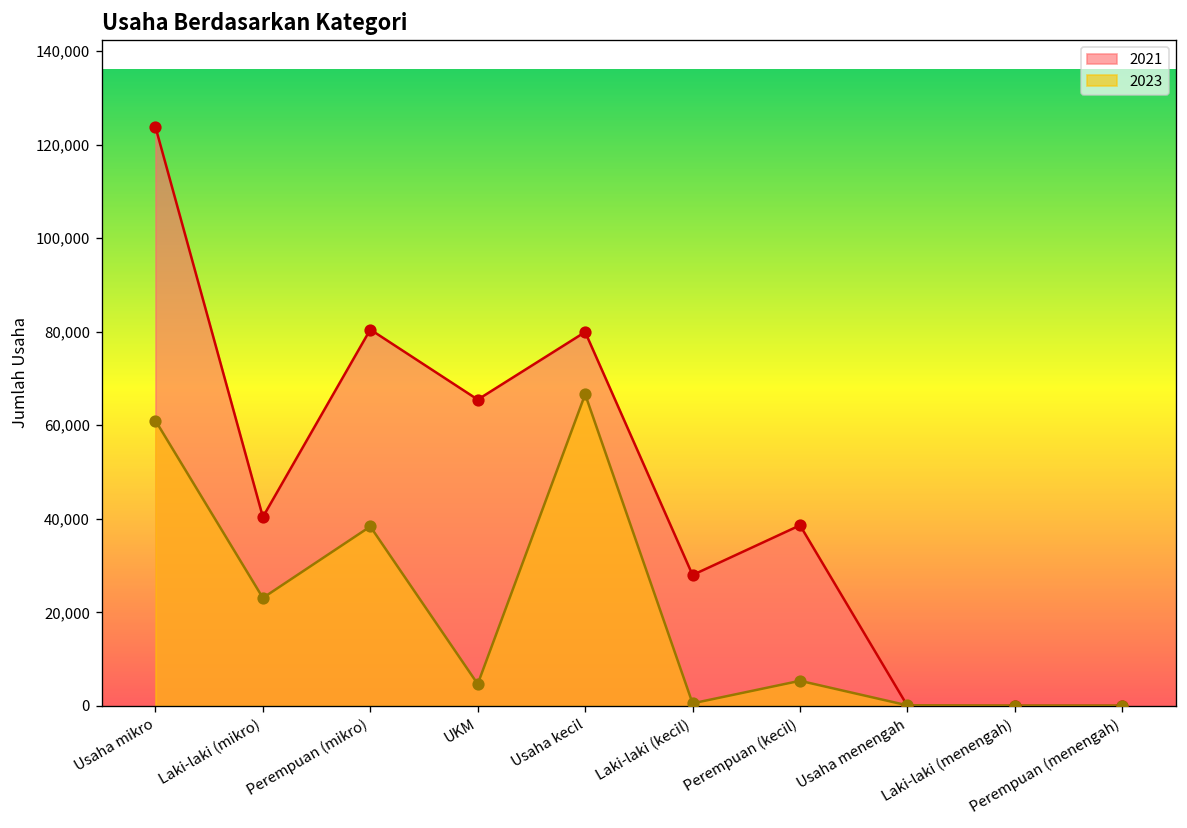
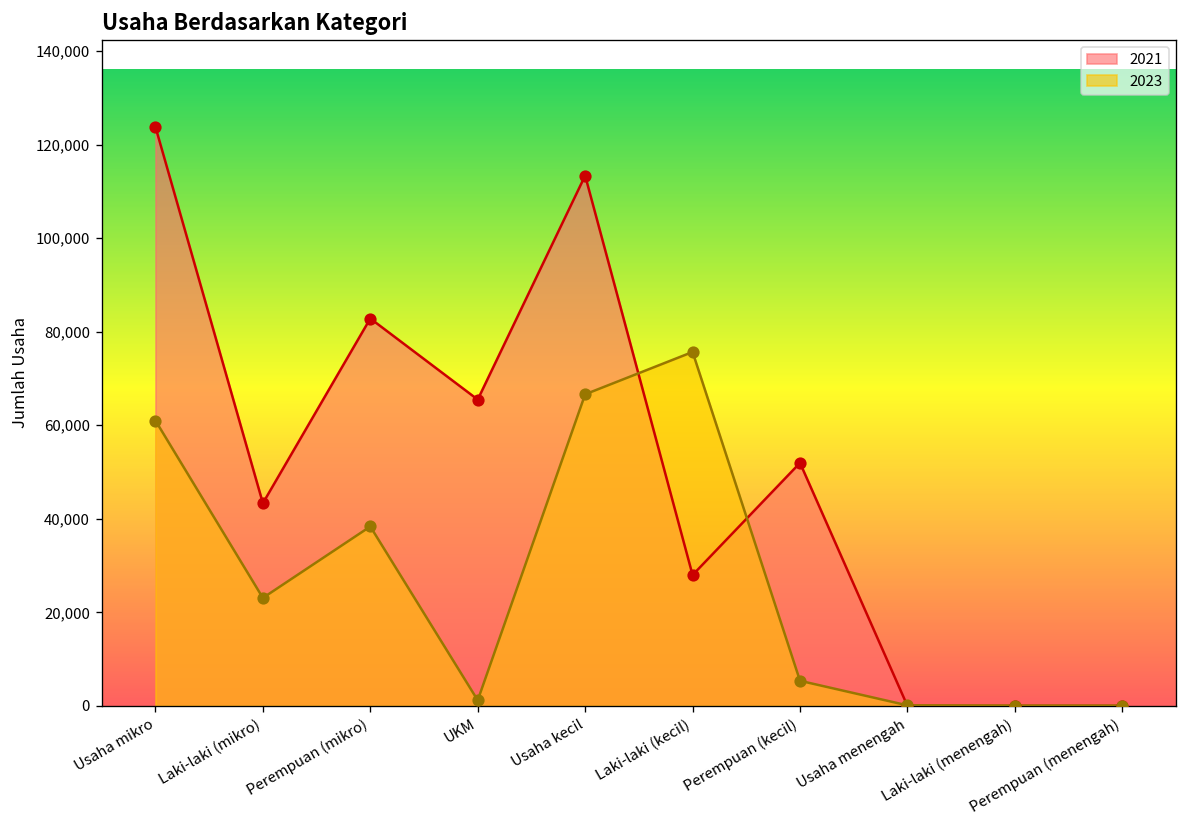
  {
    "2021": {
      "Usaha mikro": "124,000",
-     "Laki-laki (mikro)": "40,000",
-     "Perempuan (mikro)": "80,000",
+     "Laki-laki (mikro)": "43,000",
+     "Perempuan (mikro)": "83,000",
      "UKM": "65,000",
-     "Usaha kecil": "80,000",
+     "Usaha kecil": "113,000",
      "Laki-laki (kecil)": "28,000",
-     "Perempuan (kecil)": "39,000"
+     "Perempuan (kecil)": "52,000"
    },
    "2023": {
      "Usaha mikro": "61,000",
      "Laki-laki (mikro)": "23,000",
      "Perempuan (mikro)": "38,000",
-     "UKM": "5,000",
+     "UKM": "1,000",
      "Usaha kecil": "67,000",
-     "Laki-laki (kecil)": "1,000",
+     "Laki-laki (kecil)": "76,000",
      "Perempuan (kecil)": "5,000"
    }
  }
